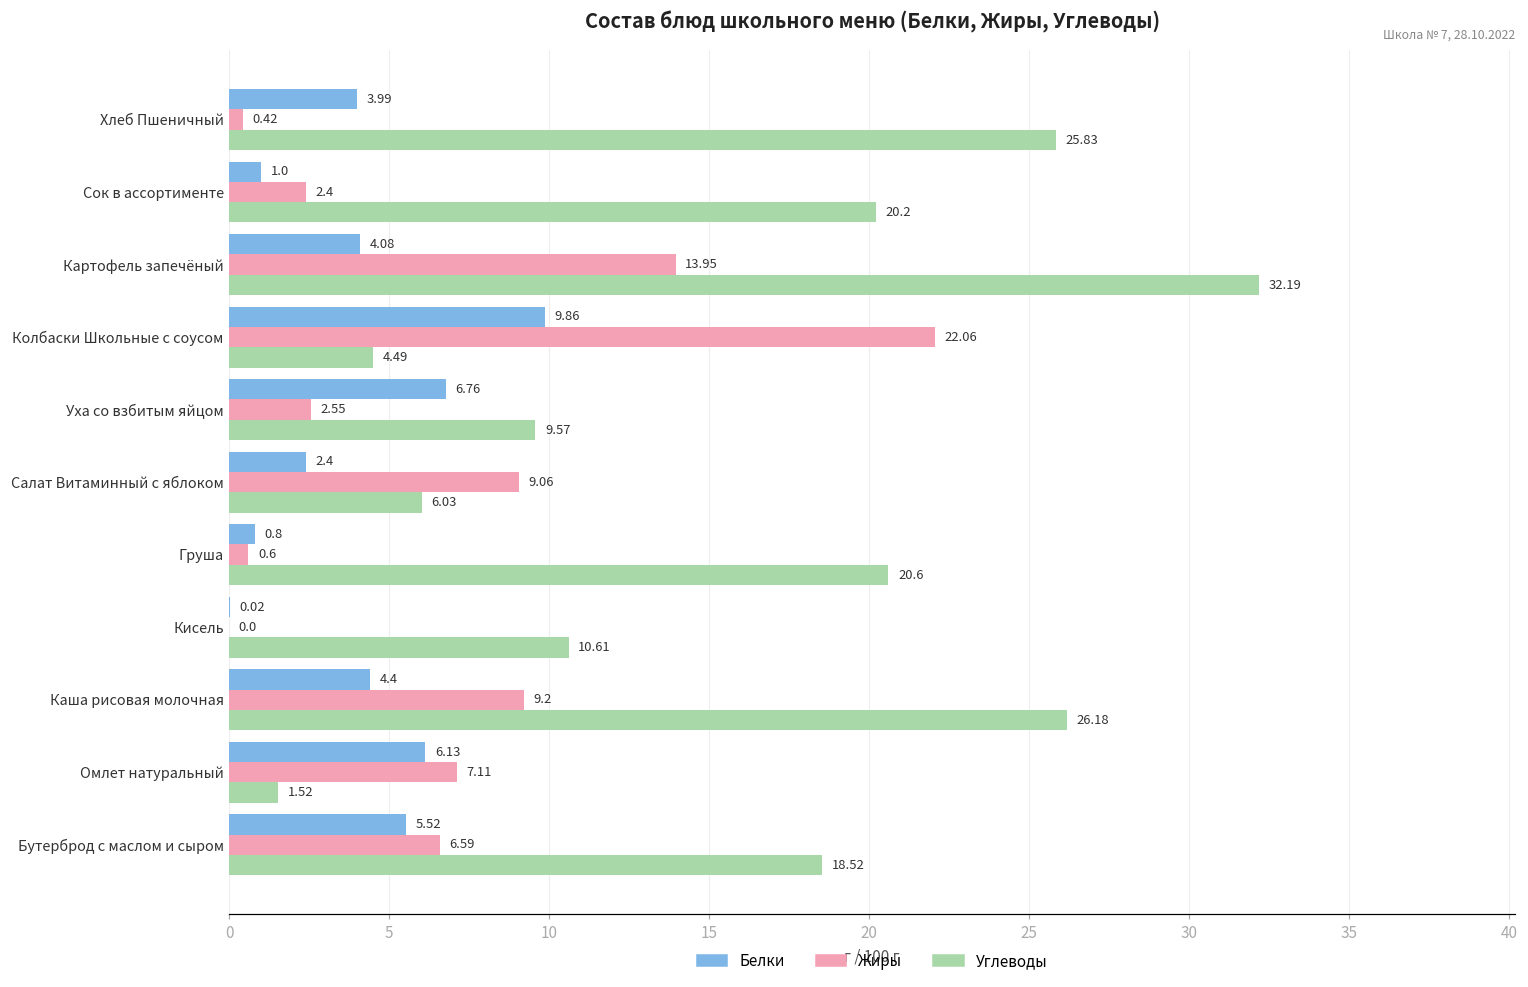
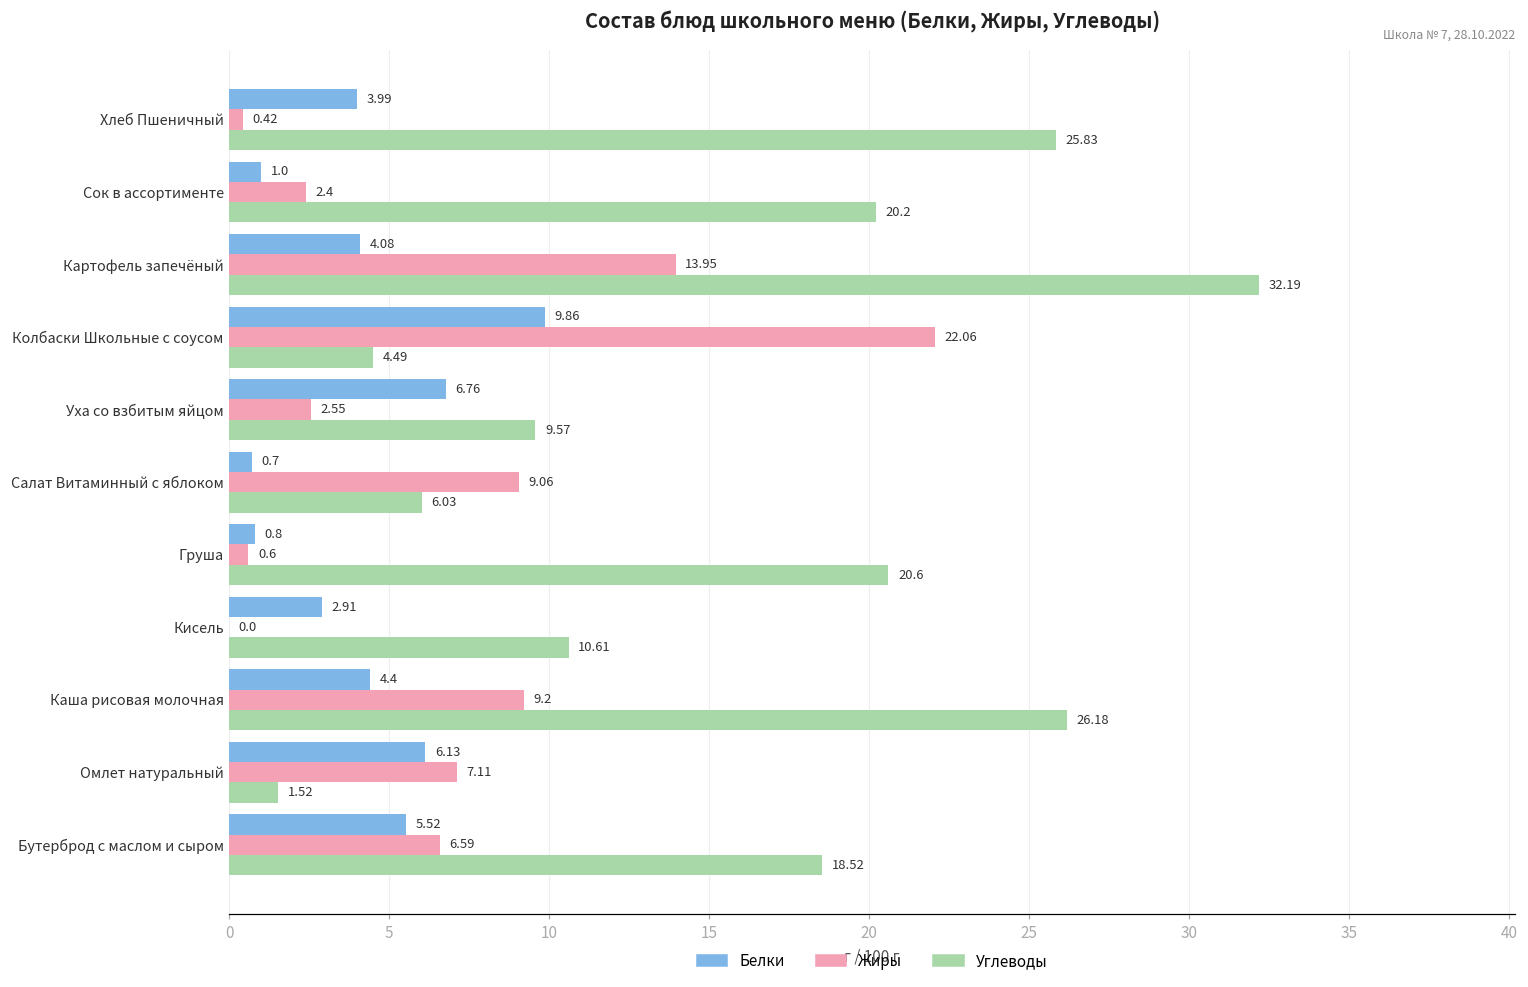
  {
    "Белки": {
      "Хлеб Пшеничный": 3.99,
      "Сок в ассортименте": 1.0,
      "Картофель запечёный": 4.08,
      "Колбаски Школьные с соусом": 9.86,
      "Уха со взбитым яйцом": 6.76,
-     "Салат Витаминный с яблоком": 2.4,
+     "Салат Витаминный с яблоком": 0.7,
      "Груша": 0.8,
-     "Кисель": 0.02,
+     "Кисель": 2.91,
      "Каша рисовая молочная": 4.4,
      "Омлет натуральный": 6.13,
      "Бутерброд с маслом и сыром": 5.52
    },
    "Жиры": {
      "Хлеб Пшеничный": 0.42,
      "Сок в ассортименте": 2.4,
      "Картофель запечёный": 13.95,
      "Колбаски Школьные с соусом": 22.06,
      "Уха со взбитым яйцом": 2.55,
      "Салат Витаминный с яблоком": 9.06,
      "Груша": 0.6,
      "Кисель": 0.0,
      "Каша рисовая молочная": 9.2,
      "Омлет натуральный": 7.11,
      "Бутерброд с маслом и сыром": 6.59
    },
    "Углеводы": {
      "Хлеб Пшеничный": 25.83,
      "Сок в ассортименте": 20.2,
      "Картофель запечёный": 32.19,
      "Колбаски Школьные с соусом": 4.49,
      "Уха со взбитым яйцом": 9.57,
      "Салат Витаминный с яблоком": 6.03,
      "Груша": 20.6,
      "Кисель": 10.61,
      "Каша рисовая молочная": 26.18,
      "Омлет натуральный": 1.52,
      "Бутерброд с маслом и сыром": 18.52
    }
  }
